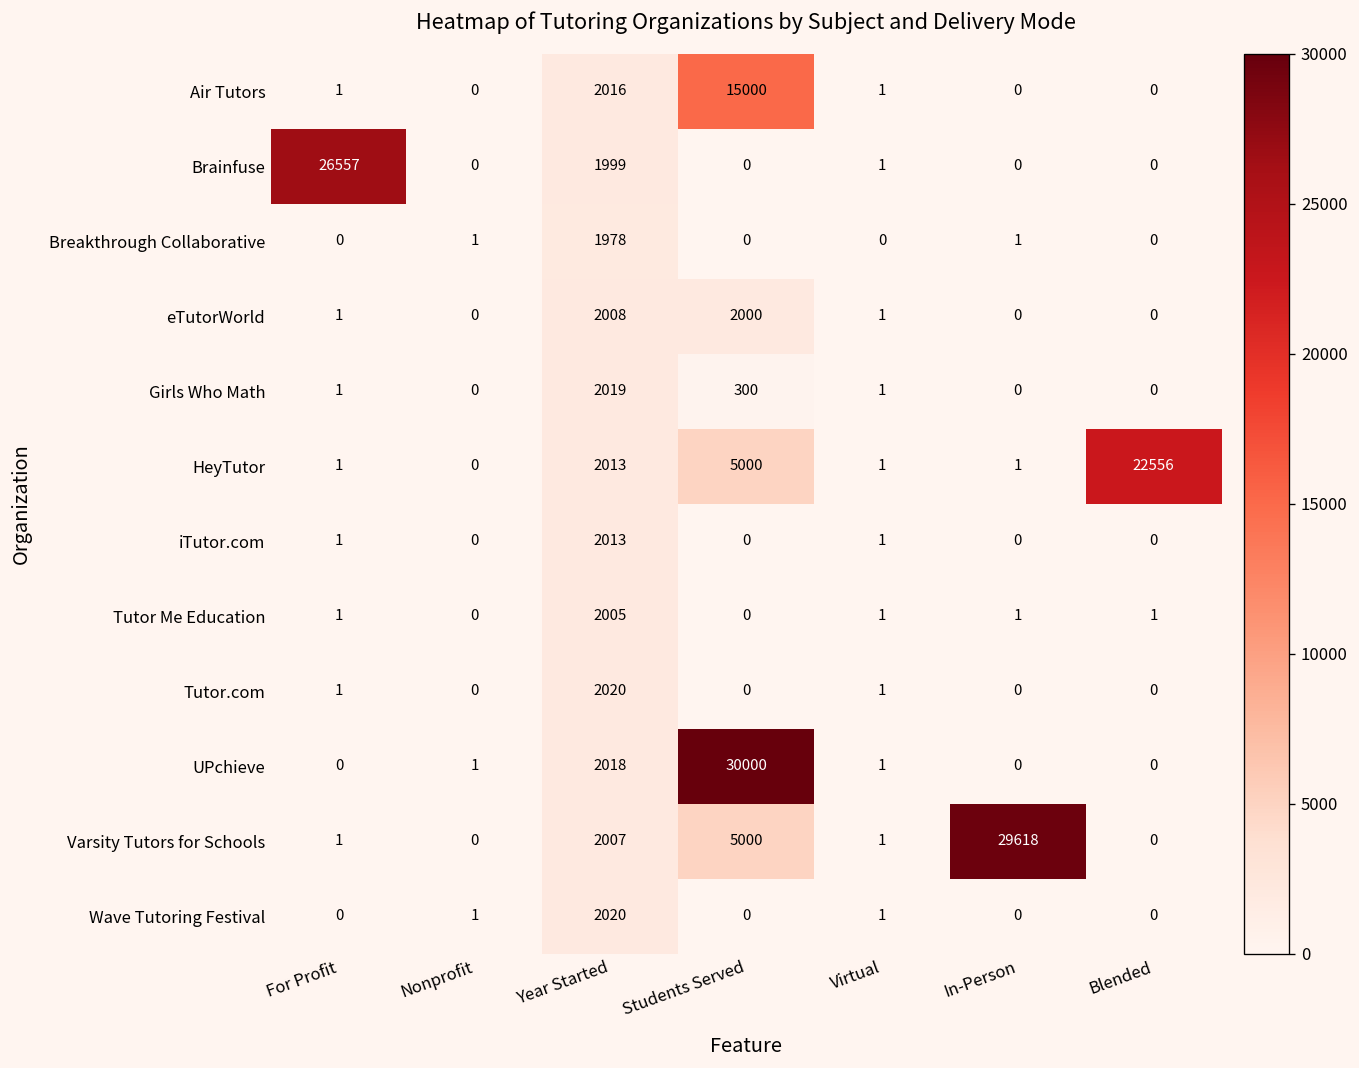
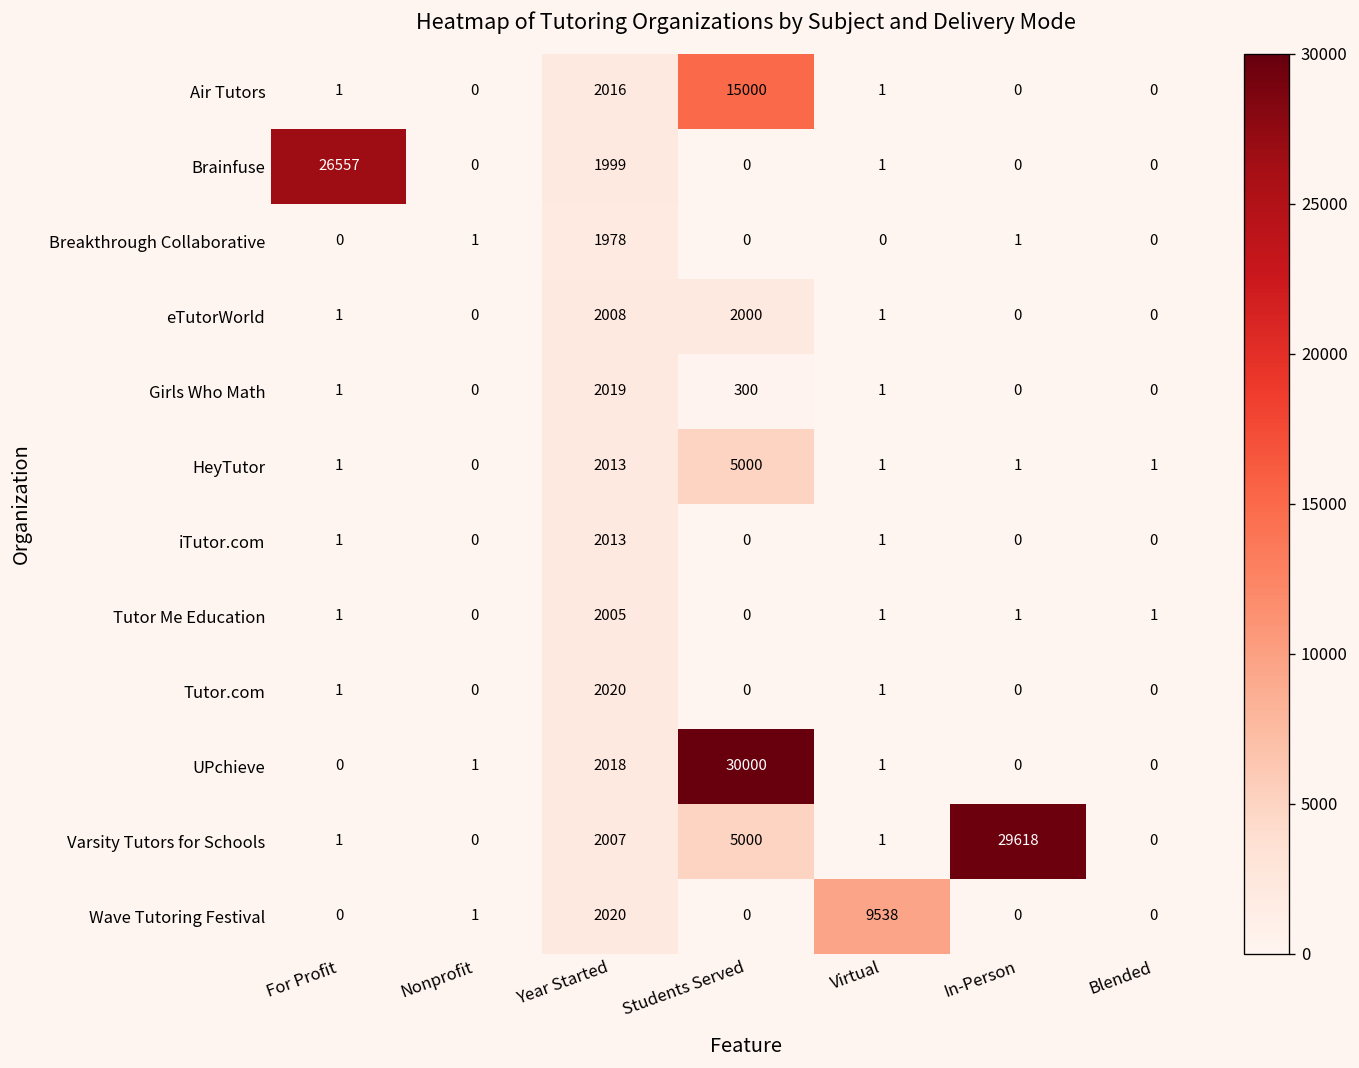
  {
    "Air Tutors": {
      "For Profit": 1,
      "Nonprofit": 0,
      "Year Started": 2016,
      "Students Served": 15000,
      "Virtual": 1,
      "In-Person": 0,
      "Blended": 0
    },
    "Brainfuse": {
      "For Profit": 26557,
      "Nonprofit": 0,
      "Year Started": 1999,
      "Students Served": 0,
      "Virtual": 1,
      "In-Person": 0,
      "Blended": 0
    },
    "Breakthrough Collaborative": {
      "For Profit": 0,
      "Nonprofit": 1,
      "Year Started": 1978,
      "Students Served": 0,
      "Virtual": 0,
      "In-Person": 1,
      "Blended": 0
    },
    "eTutorWorld": {
      "For Profit": 1,
      "Nonprofit": 0,
      "Year Started": 2008,
      "Students Served": 2000,
      "Virtual": 1,
      "In-Person": 0,
      "Blended": 0
    },
    "Girls Who Math": {
      "For Profit": 1,
      "Nonprofit": 0,
      "Year Started": 2019,
      "Students Served": 300,
      "Virtual": 1,
      "In-Person": 0,
      "Blended": 0
    },
    "HeyTutor": {
      "For Profit": 1,
      "Nonprofit": 0,
      "Year Started": 2013,
      "Students Served": 5000,
      "Virtual": 1,
      "In-Person": 1,
-     "Blended": 22556
+     "Blended": 1
    },
    "iTutor.com": {
      "For Profit": 1,
      "Nonprofit": 0,
      "Year Started": 2013,
      "Students Served": 0,
      "Virtual": 1,
      "In-Person": 0,
      "Blended": 0
    },
    "Tutor Me Education": {
      "For Profit": 1,
      "Nonprofit": 0,
      "Year Started": 2005,
      "Students Served": 0,
      "Virtual": 1,
      "In-Person": 1,
      "Blended": 1
    },
    "Tutor.com": {
      "For Profit": 1,
      "Nonprofit": 0,
      "Year Started": 2020,
      "Students Served": 0,
      "Virtual": 1,
      "In-Person": 0,
      "Blended": 0
    },
    "UPchieve": {
      "For Profit": 0,
      "Nonprofit": 1,
      "Year Started": 2018,
      "Students Served": 30000,
      "Virtual": 1,
      "In-Person": 0,
      "Blended": 0
    },
    "Varsity Tutors for Schools": {
      "For Profit": 1,
      "Nonprofit": 0,
      "Year Started": 2007,
      "Students Served": 5000,
      "Virtual": 1,
      "In-Person": 29618,
      "Blended": 0
    },
    "Wave Tutoring Festival": {
      "For Profit": 0,
      "Nonprofit": 1,
      "Year Started": 2020,
      "Students Served": 0,
-     "Virtual": 1,
+     "Virtual": 9538,
      "In-Person": 0,
      "Blended": 0
    }
  }
